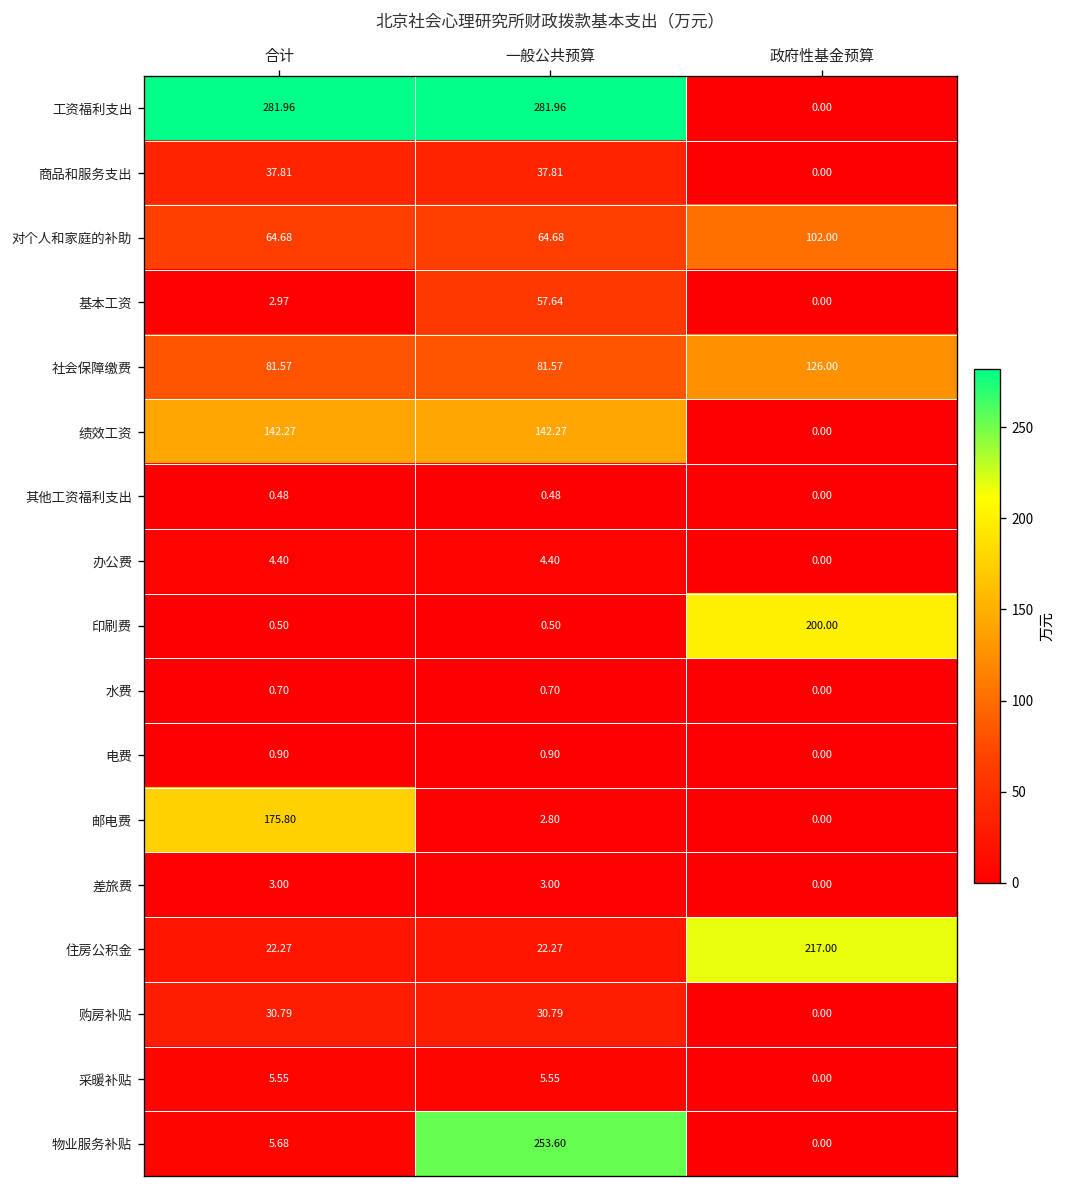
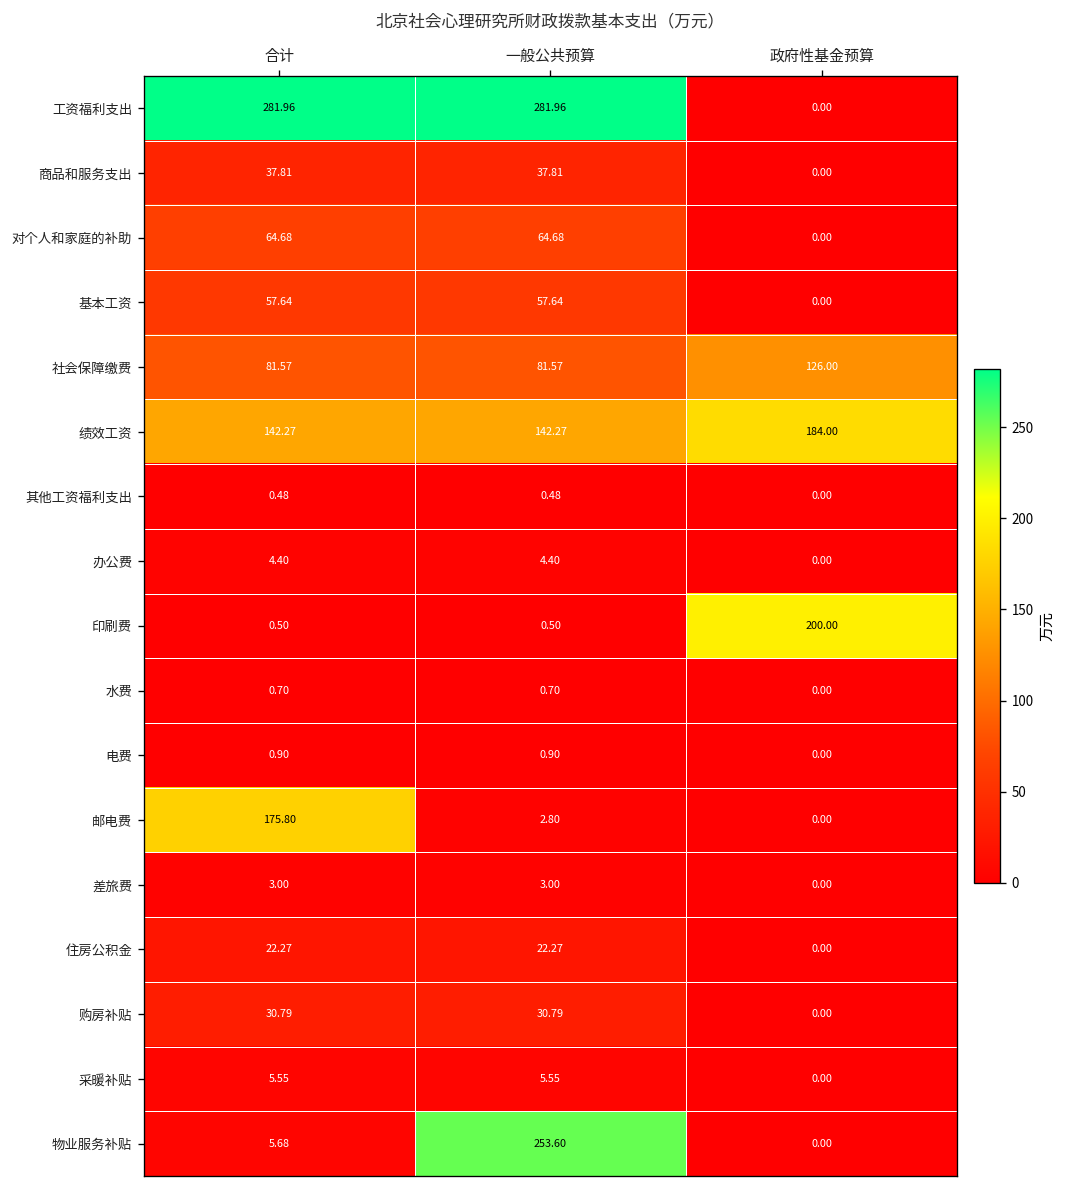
  {
    "工资福利支出": {
      "合计": 281.96,
      "一般公共预算": 281.96,
      "政府性基金预算": 0.00
    },
    "商品和服务支出": {
      "合计": 37.81,
      "一般公共预算": 37.81,
      "政府性基金预算": 0.00
    },
    "对个人和家庭的补助": {
      "合计": 64.68,
      "一般公共预算": 64.68,
-     "政府性基金预算": 102.00
+     "政府性基金预算": 0.00
    },
    "基本工资": {
-     "合计": 2.97,
+     "合计": 57.64,
      "一般公共预算": 57.64,
      "政府性基金预算": 0.00
    },
    "社会保障缴费": {
      "合计": 81.57,
      "一般公共预算": 81.57,
      "政府性基金预算": 126.00
    },
    "绩效工资": {
      "合计": 142.27,
      "一般公共预算": 142.27,
-     "政府性基金预算": 0.00
+     "政府性基金预算": 184.00
    },
    "其他工资福利支出": {
      "合计": 0.48,
      "一般公共预算": 0.48,
      "政府性基金预算": 0.00
    },
    "办公费": {
      "合计": 4.40,
      "一般公共预算": 4.40,
      "政府性基金预算": 0.00
    },
    "印刷费": {
      "合计": 0.50,
      "一般公共预算": 0.50,
      "政府性基金预算": 200.00
    },
    "水费": {
      "合计": 0.70,
      "一般公共预算": 0.70,
      "政府性基金预算": 0.00
    },
    "电费": {
      "合计": 0.90,
      "一般公共预算": 0.90,
      "政府性基金预算": 0.00
    },
    "邮电费": {
      "合计": 175.80,
      "一般公共预算": 2.80,
      "政府性基金预算": 0.00
    },
    "差旅费": {
      "合计": 3.00,
      "一般公共预算": 3.00,
      "政府性基金预算": 0.00
    },
    "住房公积金": {
      "合计": 22.27,
      "一般公共预算": 22.27,
-     "政府性基金预算": 217.00
+     "政府性基金预算": 0.00
    },
    "购房补贴": {
      "合计": 30.79,
      "一般公共预算": 30.79,
      "政府性基金预算": 0.00
    },
    "采暖补贴": {
      "合计": 5.55,
      "一般公共预算": 5.55,
      "政府性基金预算": 0.00
    },
    "物业服务补贴": {
      "合计": 5.68,
      "一般公共预算": 253.60,
      "政府性基金预算": 0.00
    }
  }
